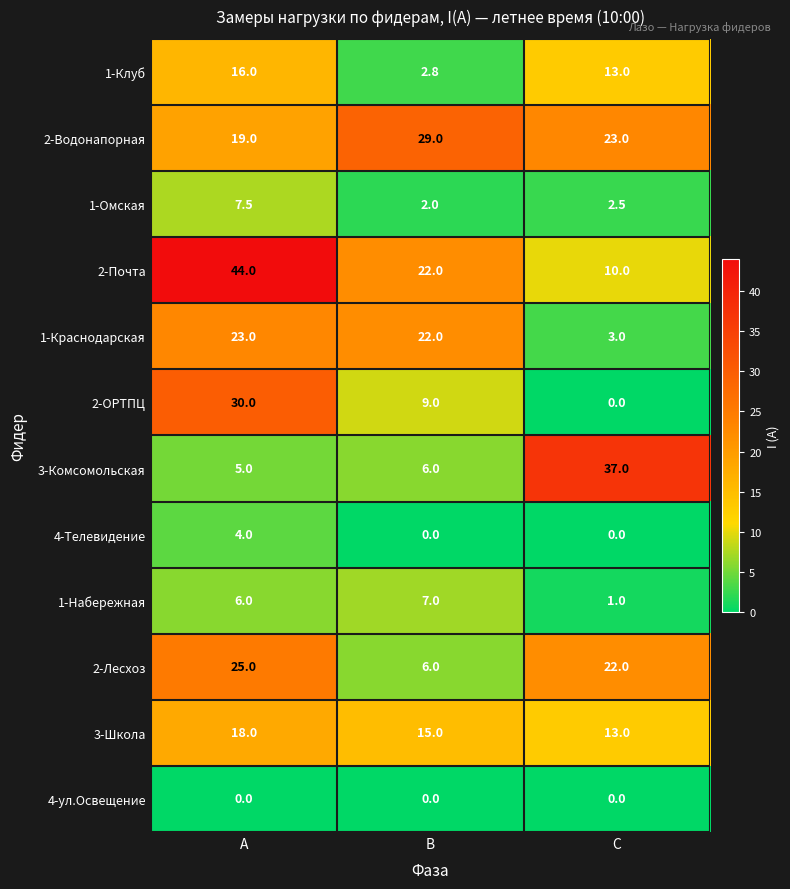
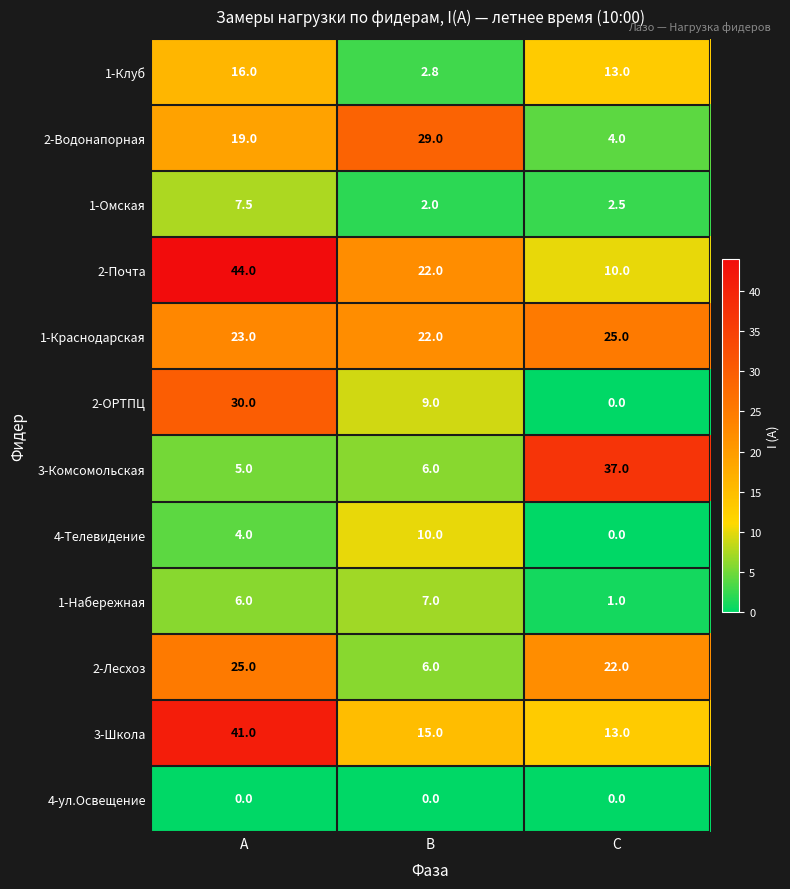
  {
    "1-Клуб": {
      "А": 16.0,
      "В": 2.8,
      "С": 13.0
    },
    "2-Водонапорная": {
      "А": 19.0,
      "В": 29.0,
-     "С": 23.0
+     "С": 4.0
    },
    "1-Омская": {
      "А": 7.5,
      "В": 2.0,
      "С": 2.5
    },
    "2-Почта": {
      "А": 44.0,
      "В": 22.0,
      "С": 10.0
    },
    "1-Краснодарская": {
      "А": 23.0,
      "В": 22.0,
-     "С": 3.0
+     "С": 25.0
    },
    "2-ОРТПЦ": {
      "А": 30.0,
      "В": 9.0,
      "С": 0.0
    },
    "3-Комсомольская": {
      "А": 5.0,
      "В": 6.0,
      "С": 37.0
    },
    "4-Телевидение": {
      "А": 4.0,
-     "В": 0.0,
+     "В": 10.0,
      "С": 0.0
    },
    "1-Набережная": {
      "А": 6.0,
      "В": 7.0,
      "С": 1.0
    },
    "2-Лесхоз": {
      "А": 25.0,
      "В": 6.0,
      "С": 22.0
    },
    "3-Школа": {
-     "А": 18.0,
+     "А": 41.0,
      "В": 15.0,
      "С": 13.0
    },
    "4-ул.Освещение": {
      "А": 0.0,
      "В": 0.0,
      "С": 0.0
    }
  }
